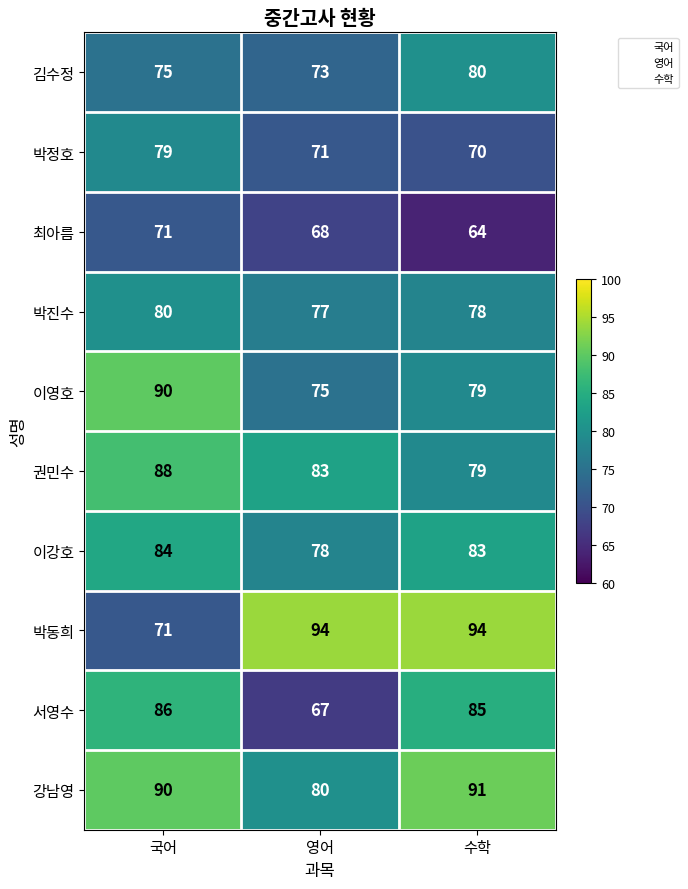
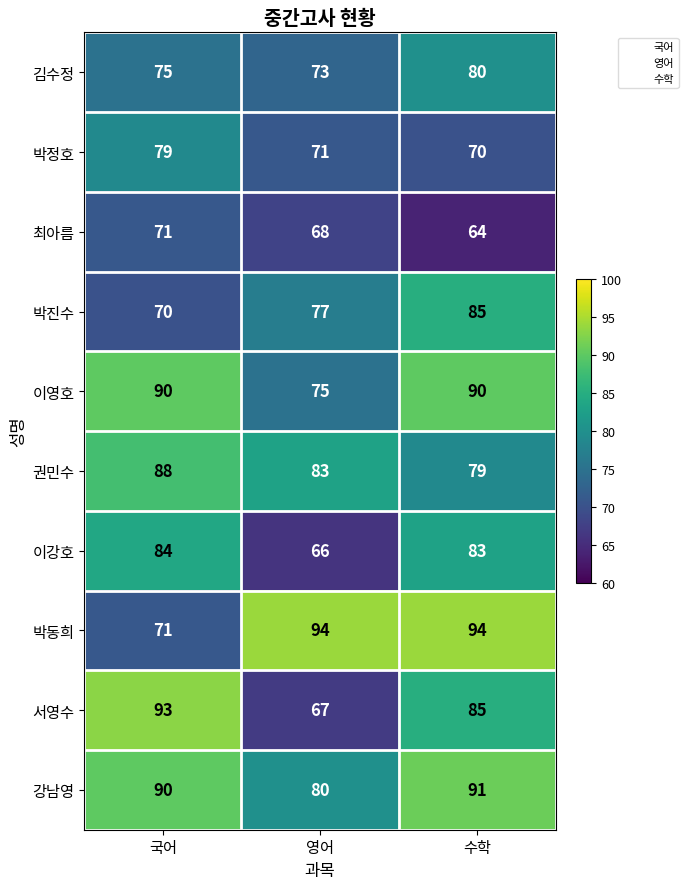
  {
    "김수정": {
      "국어": 75,
      "영어": 73,
      "수학": 80
    },
    "박정호": {
      "국어": 79,
      "영어": 71,
      "수학": 70
    },
    "최아름": {
      "국어": 71,
      "영어": 68,
      "수학": 64
    },
    "박진수": {
-     "국어": 80,
+     "국어": 70,
      "영어": 77,
-     "수학": 78
+     "수학": 85
    },
    "이영호": {
      "국어": 90,
      "영어": 75,
-     "수학": 79
+     "수학": 90
    },
    "권민수": {
      "국어": 88,
      "영어": 83,
      "수학": 79
    },
    "이강호": {
      "국어": 84,
-     "영어": 78,
+     "영어": 66,
      "수학": 83
    },
    "박동희": {
      "국어": 71,
      "영어": 94,
      "수학": 94
    },
    "서영수": {
-     "국어": 86,
+     "국어": 93,
      "영어": 67,
      "수학": 85
    },
    "강남영": {
      "국어": 90,
      "영어": 80,
      "수학": 91
    }
  }
